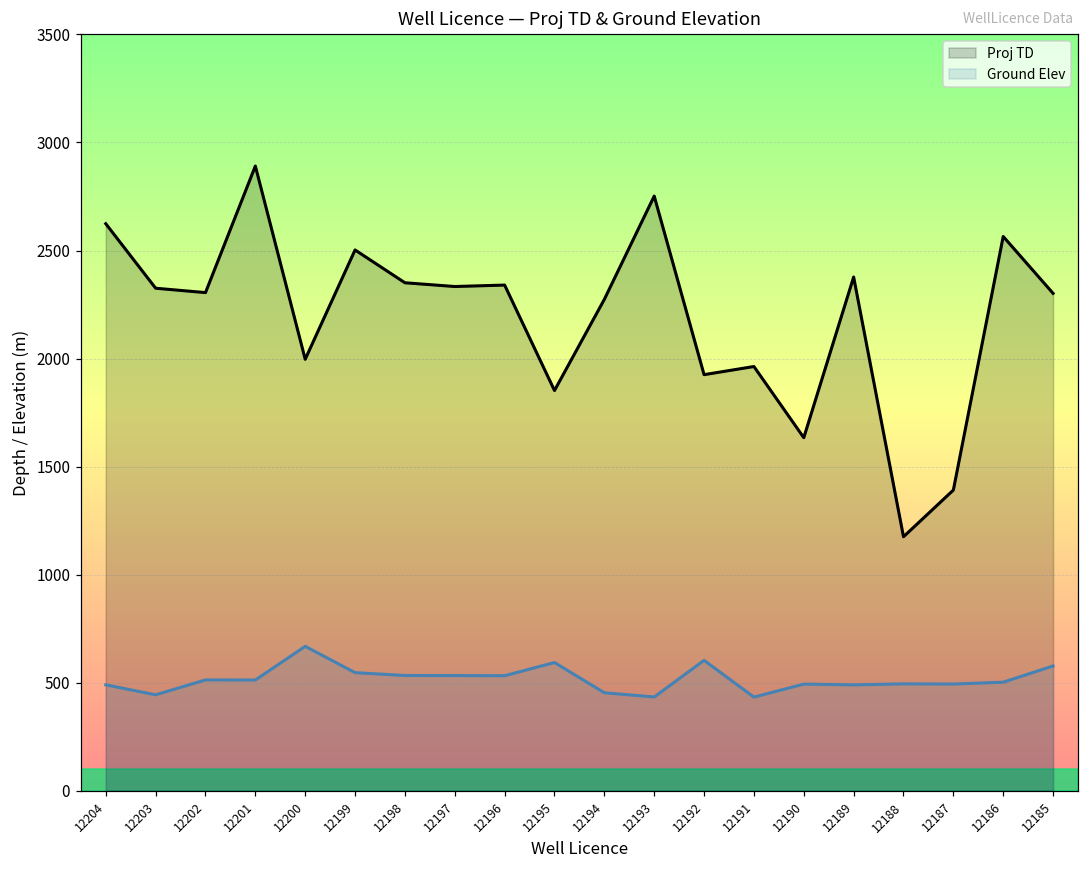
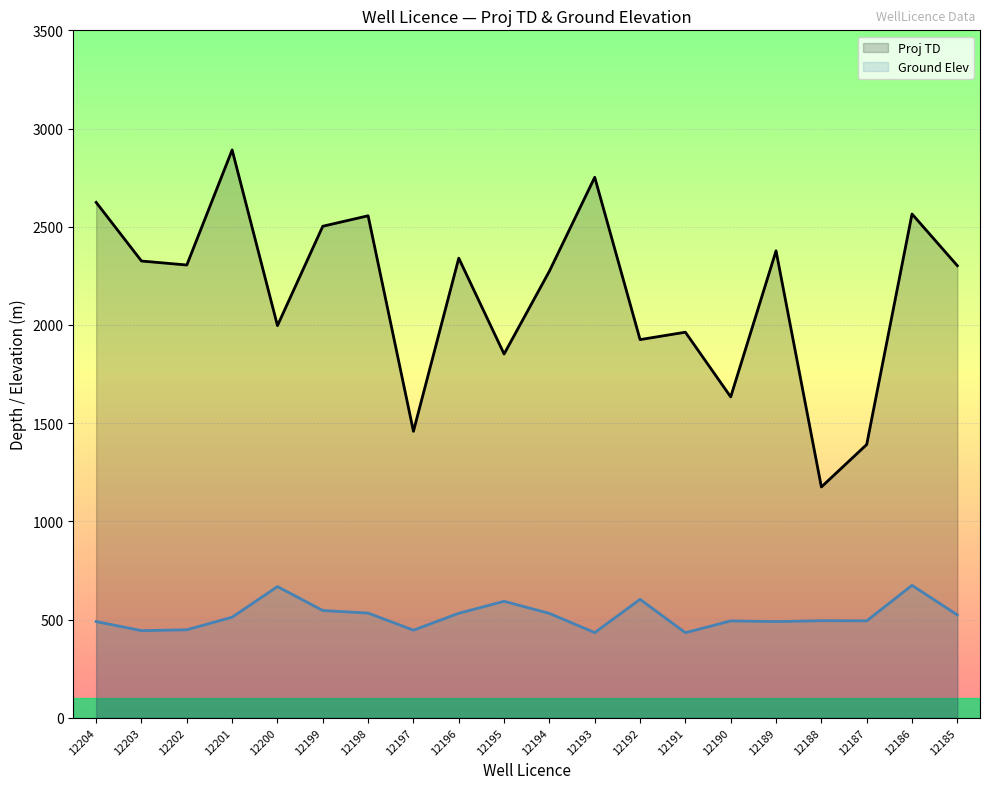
  {
    "Proj TD": {
      "12204": 2620,
      "12203": 2330,
      "12202": 2310,
      "12201": 2890,
      "12200": 2000,
      "12199": 2500,
-     "12198": 2350,
-     "12197": 2330,
+     "12198": 2560,
+     "12197": 1460,
      "12196": 2340,
      "12195": 1850,
      "12194": 2270,
      "12193": 2750,
      "12192": 1930,
      "12191": 1960,
      "12190": 1630,
      "12189": 2380,
      "12188": 1180,
      "12187": 1390,
      "12186": 2560,
      "12185": 2300
    },
    "Ground Elev": {
      "12204": 490,
      "12203": 440,
-     "12202": 510,
+     "12202": 450,
      "12201": 510,
      "12200": 670,
      "12199": 550,
      "12198": 530,
-     "12197": 530,
+     "12197": 450,
      "12196": 530,
      "12195": 590,
-     "12194": 450,
+     "12194": 530,
      "12193": 430,
      "12192": 600,
      "12191": 430,
      "12190": 490,
      "12189": 490,
      "12188": 490,
      "12187": 490,
-     "12186": 500,
-     "12185": 580
+     "12186": 670,
+     "12185": 520
    }
  }
